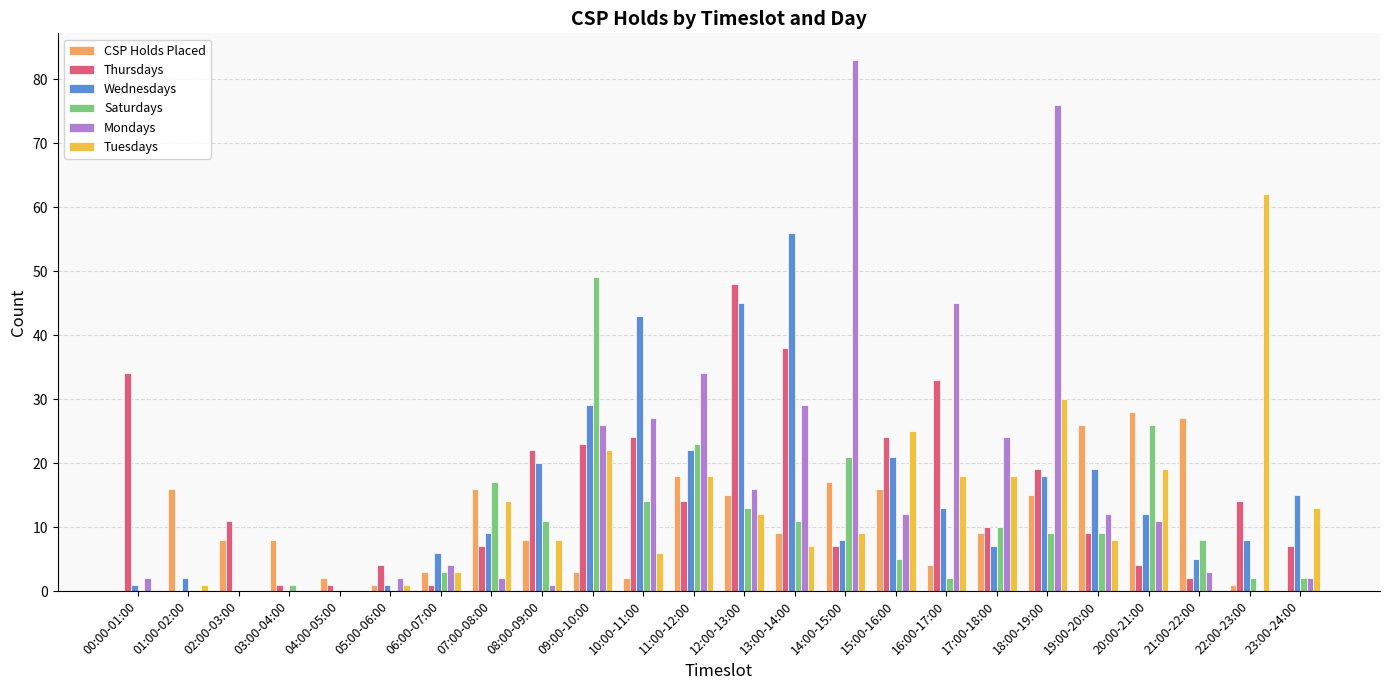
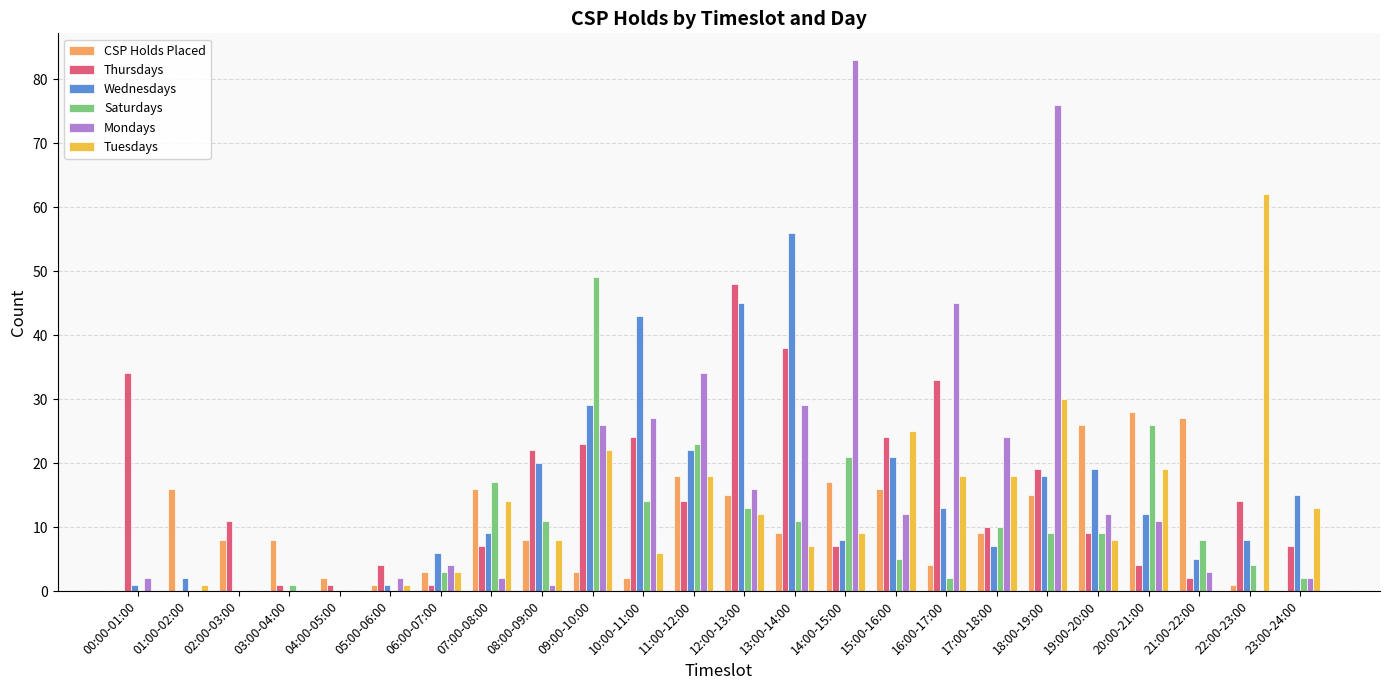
  {
    "Thursdays": {
      "00:00-01:00": 34,
      "01:00-02:00": 0,
      "02:00-03:00": 11,
      "03:00-04:00": 1,
      "04:00-05:00": 1,
      "05:00-06:00": 4,
      "06:00-07:00": 1,
      "07:00-08:00": 7,
      "08:00-09:00": 22,
      "09:00-10:00": 23,
      "10:00-11:00": 24,
      "11:00-12:00": 14,
      "12:00-13:00": 48,
      "13:00-14:00": 38,
      "14:00-15:00": 7,
      "15:00-16:00": 24,
      "16:00-17:00": 33,
      "17:00-18:00": 10,
      "18:00-19:00": 19,
      "19:00-20:00": 9,
      "20:00-21:00": 4,
      "21:00-22:00": 2,
      "22:00-23:00": 14,
      "23:00-24:00": 7
    },
    "Wednesdays": {
      "00:00-01:00": 1,
      "01:00-02:00": 2,
      "02:00-03:00": 0,
      "03:00-04:00": 0,
      "04:00-05:00": 0,
      "05:00-06:00": 1,
      "06:00-07:00": 6,
      "07:00-08:00": 9,
      "08:00-09:00": 20,
      "09:00-10:00": 29,
      "10:00-11:00": 43,
      "11:00-12:00": 22,
      "12:00-13:00": 45,
      "13:00-14:00": 56,
      "14:00-15:00": 8,
      "15:00-16:00": 21,
      "16:00-17:00": 13,
      "17:00-18:00": 7,
      "18:00-19:00": 18,
      "19:00-20:00": 19,
      "20:00-21:00": 12,
      "21:00-22:00": 5,
      "22:00-23:00": 8,
      "23:00-24:00": 15
    },
    "Saturdays": {
      "00:00-01:00": 0,
      "01:00-02:00": 0,
      "02:00-03:00": 0,
      "03:00-04:00": 1,
      "04:00-05:00": 0,
      "05:00-06:00": 0,
      "06:00-07:00": 3,
      "07:00-08:00": 17,
      "08:00-09:00": 11,
      "09:00-10:00": 49,
      "10:00-11:00": 14,
      "11:00-12:00": 23,
      "12:00-13:00": 13,
      "13:00-14:00": 11,
      "14:00-15:00": 21,
      "15:00-16:00": 5,
      "16:00-17:00": 2,
      "17:00-18:00": 10,
      "18:00-19:00": 9,
      "19:00-20:00": 9,
      "20:00-21:00": 26,
      "21:00-22:00": 8,
-     "22:00-23:00": 2,
+     "22:00-23:00": 4,
      "23:00-24:00": 2
    },
    "Mondays": {
      "00:00-01:00": 2,
      "01:00-02:00": 0,
      "02:00-03:00": 0,
      "03:00-04:00": 0,
      "04:00-05:00": 0,
      "05:00-06:00": 2,
      "06:00-07:00": 4,
      "07:00-08:00": 2,
      "08:00-09:00": 1,
      "09:00-10:00": 26,
      "10:00-11:00": 27,
      "11:00-12:00": 34,
      "12:00-13:00": 16,
      "13:00-14:00": 29,
      "14:00-15:00": 83,
      "15:00-16:00": 12,
      "16:00-17:00": 45,
      "17:00-18:00": 24,
      "18:00-19:00": 76,
      "19:00-20:00": 12,
      "20:00-21:00": 11,
      "21:00-22:00": 3,
      "22:00-23:00": 0,
      "23:00-24:00": 2
    }
  }
